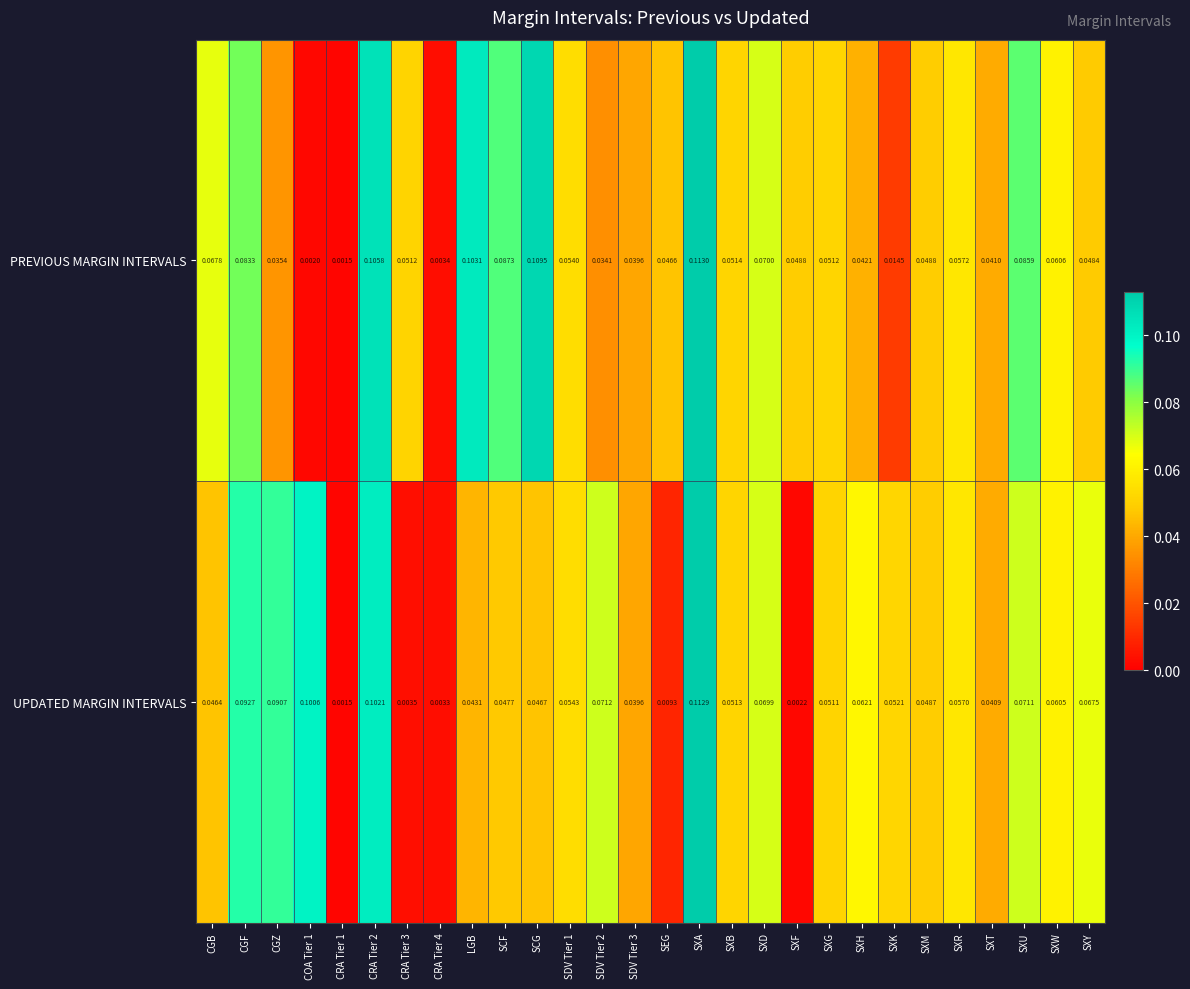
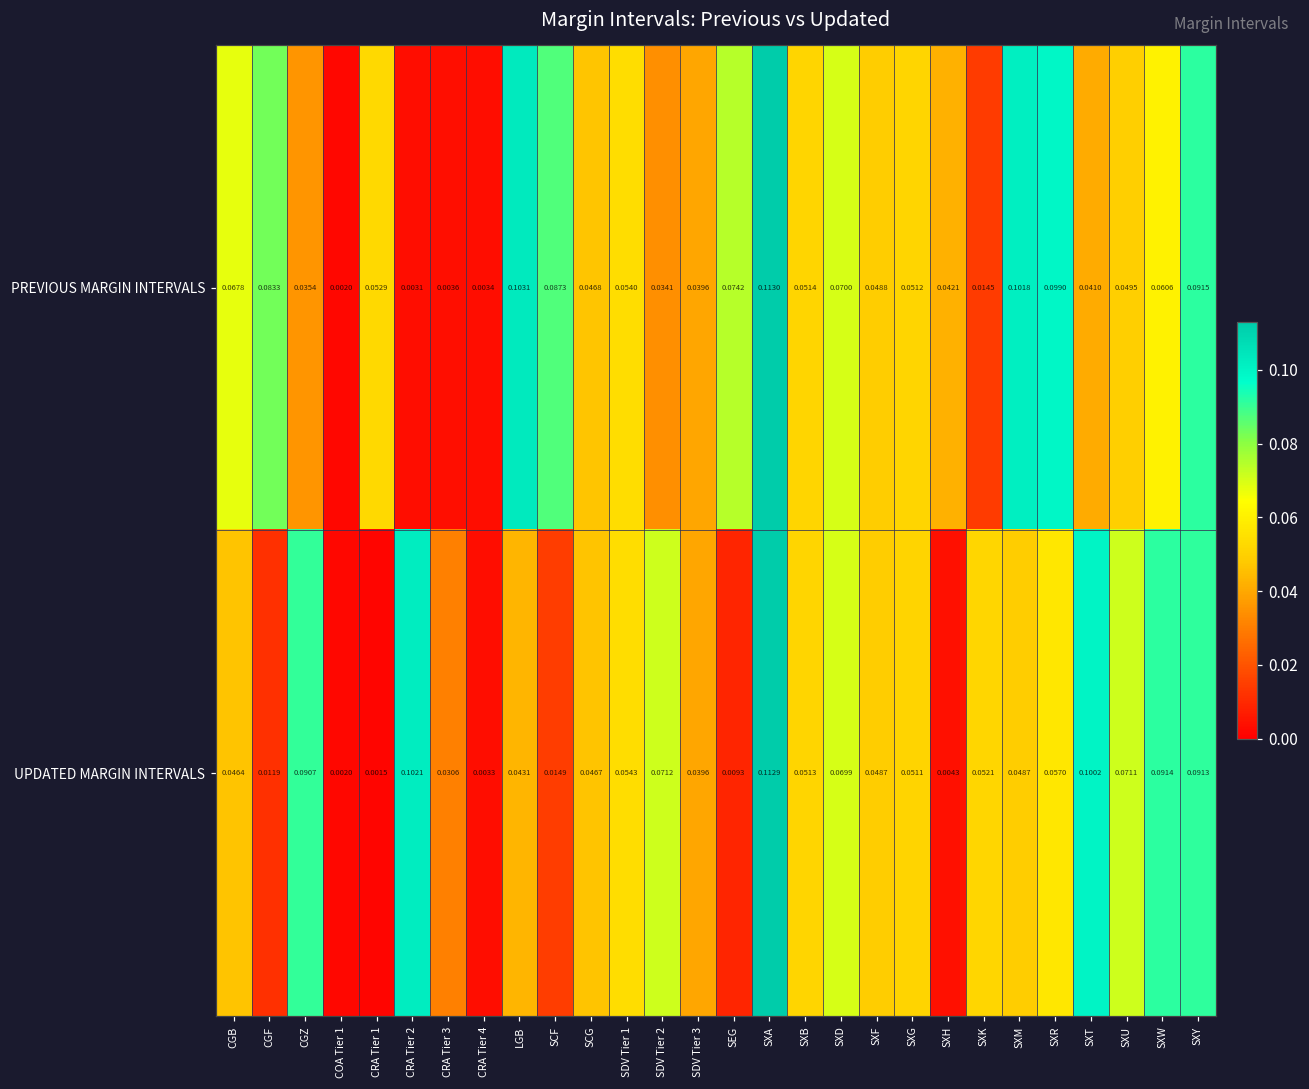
  {
    "PREVIOUS MARGIN INTERVALS": {
      "CGB": 0.0678,
      "CGF": 0.0833,
      "CGZ": 0.0354,
      "COA Tier 1": 0.0020,
-     "CRA Tier 1": 0.0015,
-     "CRA Tier 2": 0.1058,
-     "CRA Tier 3": 0.0512,
+     "CRA Tier 1": 0.0529,
+     "CRA Tier 2": 0.0031,
+     "CRA Tier 3": 0.0036,
      "CRA Tier 4": 0.0034,
      "LGB": 0.1031,
      "SCF": 0.0873,
-     "SCG": 0.1095,
+     "SCG": 0.0468,
      "SDV Tier 1": 0.0540,
      "SDV Tier 2": 0.0341,
      "SDV Tier 3": 0.0396,
-     "SEG": 0.0466,
+     "SEG": 0.0742,
      "SXA": 0.1130,
      "SXB": 0.0514,
      "SXD": 0.0700,
      "SXF": 0.0488,
      "SXG": 0.0512,
      "SXH": 0.0421,
      "SXK": 0.0145,
-     "SXM": 0.0488,
-     "SXR": 0.0572,
+     "SXM": 0.1018,
+     "SXR": 0.0990,
      "SXT": 0.0410,
-     "SXU": 0.0859,
+     "SXU": 0.0495,
      "SXW": 0.0606,
-     "SXY": 0.0484
+     "SXY": 0.0915
    },
    "UPDATED MARGIN INTERVALS": {
      "CGB": 0.0464,
-     "CGF": 0.0927,
+     "CGF": 0.0119,
      "CGZ": 0.0907,
-     "COA Tier 1": 0.1006,
+     "COA Tier 1": 0.0020,
      "CRA Tier 1": 0.0015,
      "CRA Tier 2": 0.1021,
-     "CRA Tier 3": 0.0035,
+     "CRA Tier 3": 0.0306,
      "CRA Tier 4": 0.0033,
      "LGB": 0.0431,
-     "SCF": 0.0477,
+     "SCF": 0.0149,
      "SCG": 0.0467,
      "SDV Tier 1": 0.0543,
      "SDV Tier 2": 0.0712,
      "SDV Tier 3": 0.0396,
      "SEG": 0.0093,
      "SXA": 0.1129,
      "SXB": 0.0513,
      "SXD": 0.0699,
-     "SXF": 0.0022,
+     "SXF": 0.0487,
      "SXG": 0.0511,
-     "SXH": 0.0621,
+     "SXH": 0.0043,
      "SXK": 0.0521,
      "SXM": 0.0487,
      "SXR": 0.0570,
-     "SXT": 0.0409,
+     "SXT": 0.1002,
      "SXU": 0.0711,
-     "SXW": 0.0605,
-     "SXY": 0.0675
+     "SXW": 0.0914,
+     "SXY": 0.0913
    }
  }
